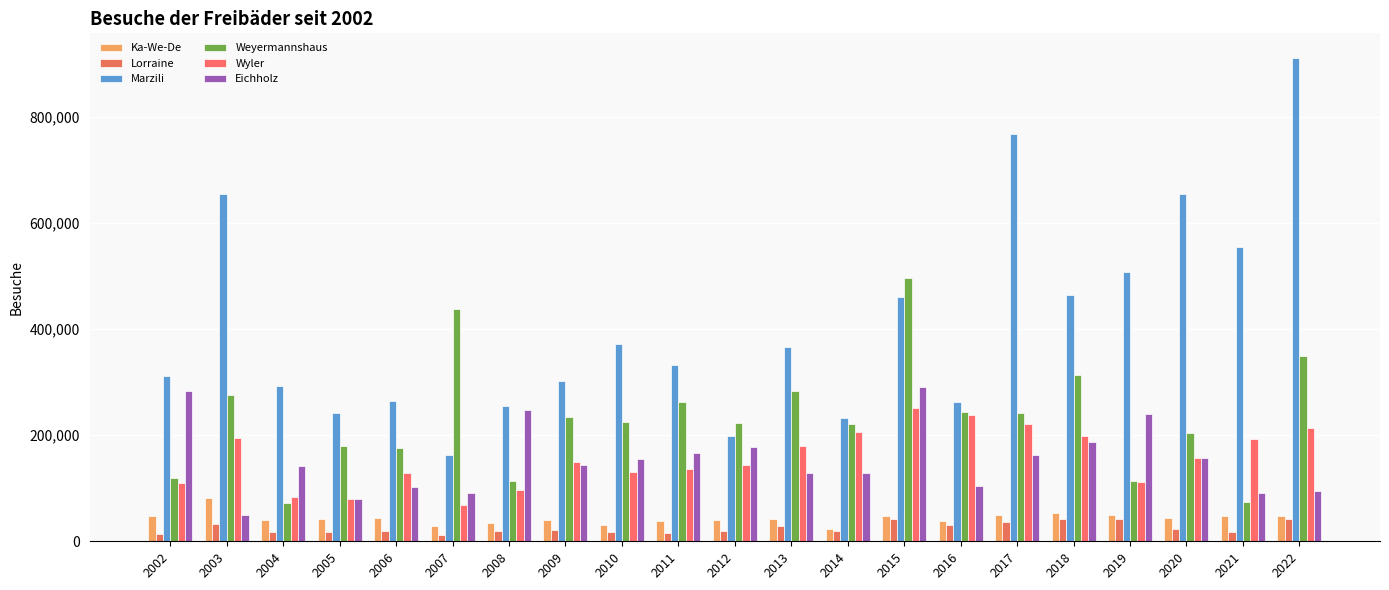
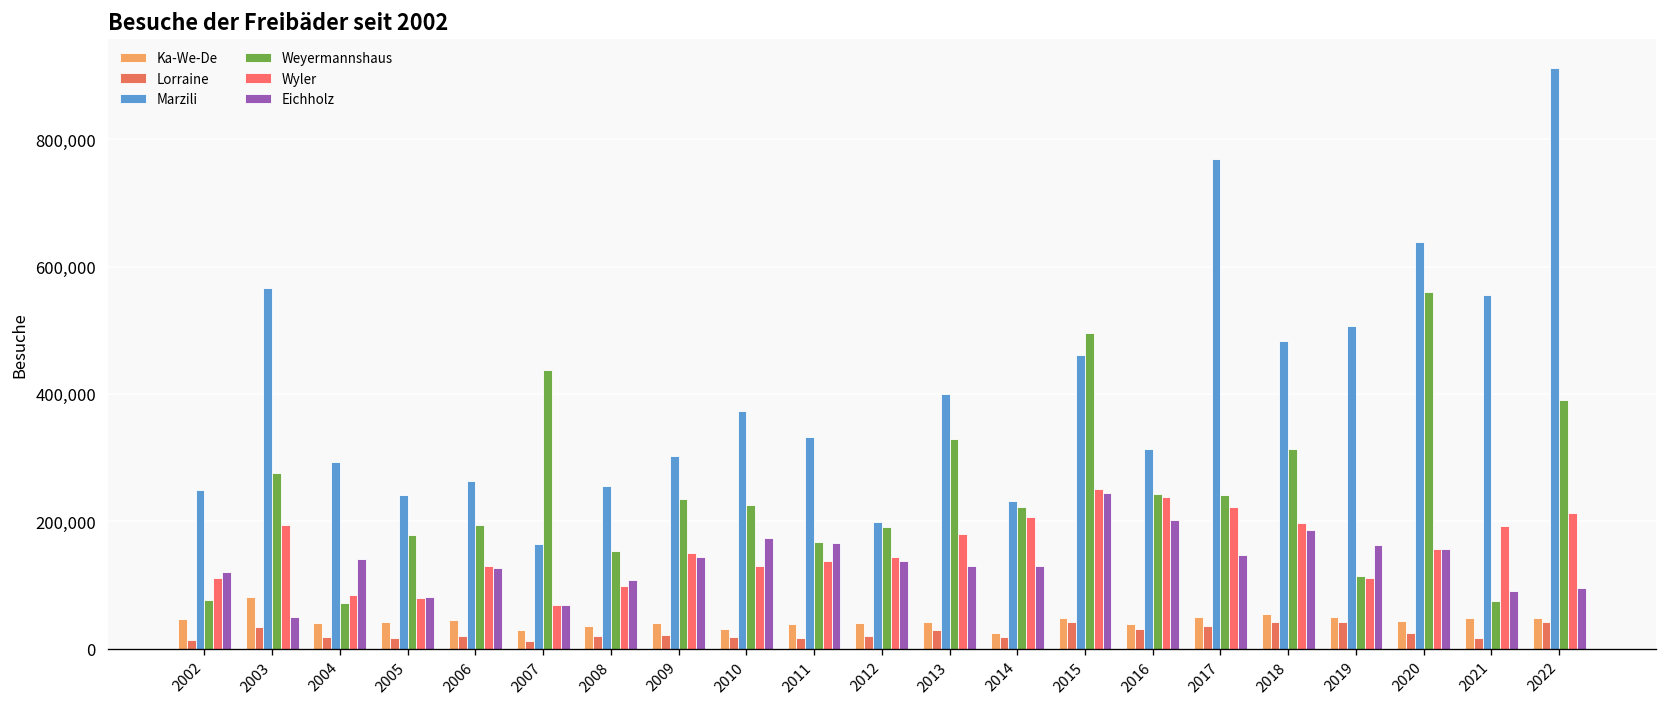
  {
    "Marzili": {
-     "2002": "310,000",
-     "2003": "660,000",
+     "2002": "250,000",
+     "2003": "570,000",
      "2004": "290,000",
      "2005": "240,000",
      "2006": "260,000",
      "2007": "160,000",
      "2008": "260,000",
      "2009": "300,000",
      "2010": "370,000",
      "2011": "330,000",
      "2012": "200,000",
-     "2013": "370,000",
+     "2013": "400,000",
      "2014": "230,000",
      "2015": "460,000",
-     "2016": "260,000",
+     "2016": "310,000",
      "2017": "770,000",
-     "2018": "470,000",
+     "2018": "480,000",
      "2019": "510,000",
-     "2020": "660,000",
+     "2020": "640,000",
      "2021": "560,000",
      "2022": "910,000"
    },
    "Weyermannshaus": {
-     "2002": "120,000",
+     "2002": "80,000",
      "2003": "280,000",
      "2004": "70,000",
      "2005": "180,000",
-     "2006": "180,000",
+     "2006": "190,000",
      "2007": "440,000",
-     "2008": "110,000",
+     "2008": "150,000",
      "2009": "230,000",
      "2010": "230,000",
-     "2011": "260,000",
-     "2012": "220,000",
-     "2013": "280,000",
+     "2011": "170,000",
+     "2012": "190,000",
+     "2013": "330,000",
      "2014": "220,000",
      "2015": "500,000",
      "2016": "240,000",
      "2017": "240,000",
      "2018": "310,000",
      "2019": "110,000",
-     "2020": "200,000",
+     "2020": "560,000",
      "2021": "70,000",
-     "2022": "350,000"
+     "2022": "390,000"
    },
    "Eichholz": {
-     "2002": "280,000",
+     "2002": "120,000",
      "2003": "50,000",
      "2004": "140,000",
      "2005": "80,000",
-     "2006": "100,000",
-     "2007": "90,000",
-     "2008": "250,000",
+     "2006": "130,000",
+     "2007": "70,000",
+     "2008": "110,000",
      "2009": "140,000",
-     "2010": "160,000",
+     "2010": "170,000",
      "2011": "170,000",
-     "2012": "180,000",
+     "2012": "140,000",
      "2013": "130,000",
      "2014": "130,000",
-     "2015": "290,000",
-     "2016": "110,000",
-     "2017": "160,000",
+     "2015": "240,000",
+     "2016": "200,000",
+     "2017": "150,000",
      "2018": "190,000",
-     "2019": "240,000",
+     "2019": "160,000",
      "2020": "160,000",
      "2021": "90,000",
      "2022": "100,000"
    }
  }
